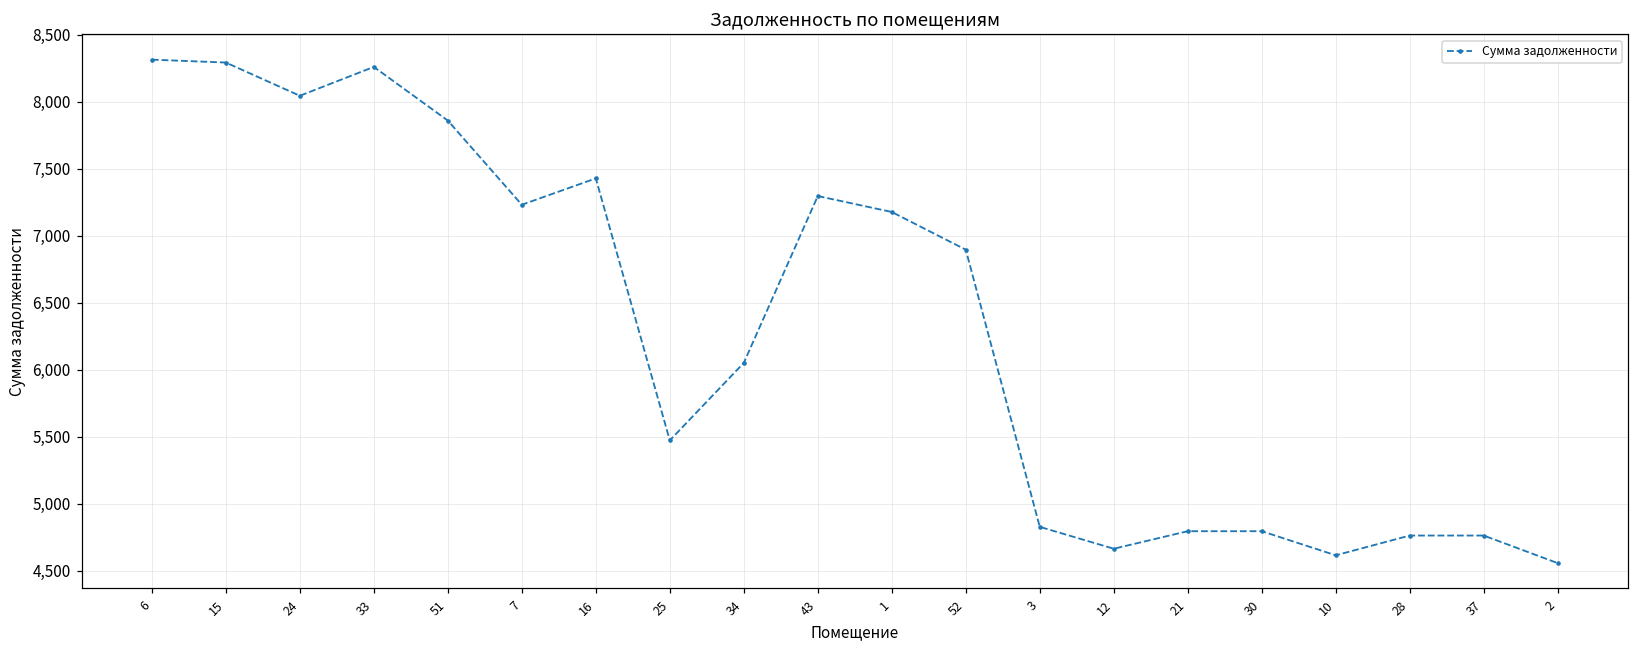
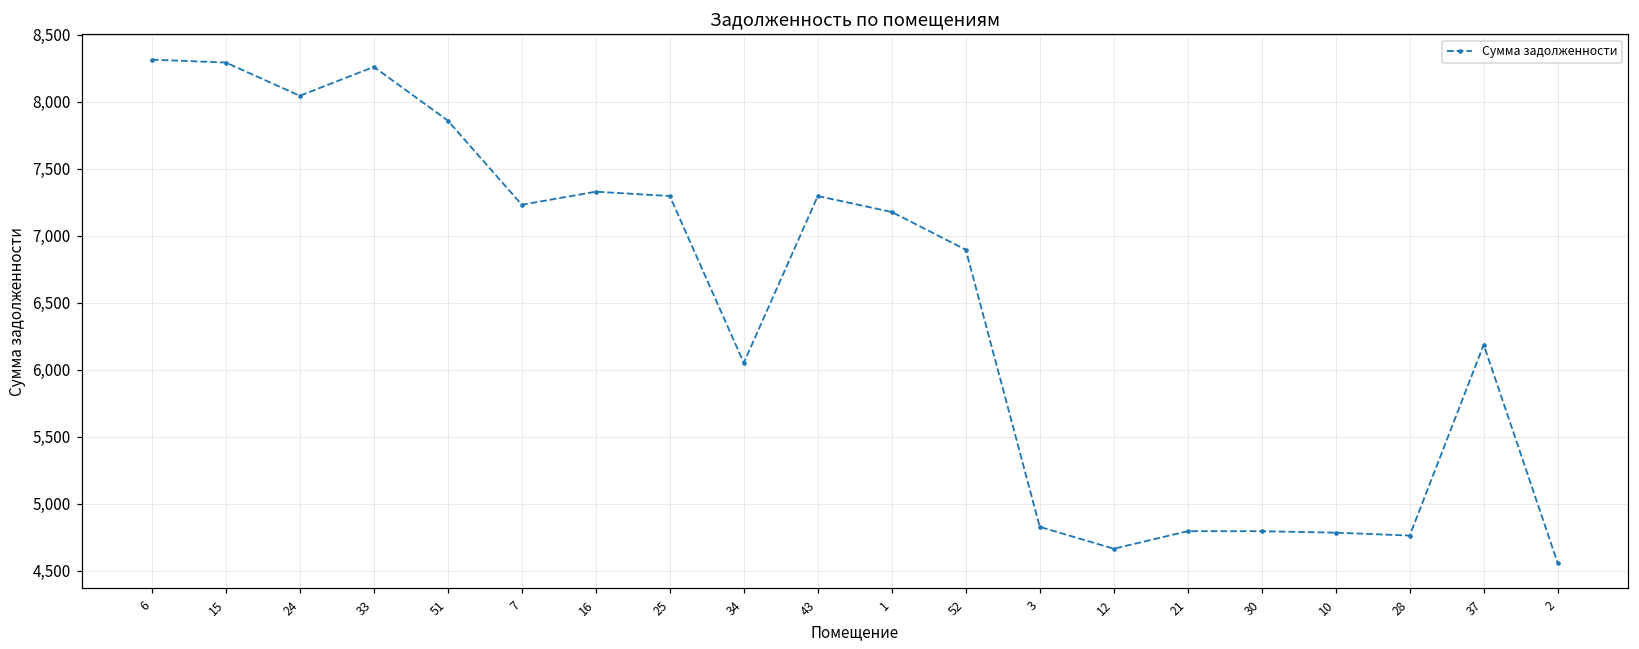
  {
    "6": "8,310",
    "15": "8,290",
    "24": "8,040",
    "33": "8,260",
    "51": "7,860",
    "7": "7,230",
-   "16": "7,430",
-   "25": "5,470",
+   "16": "7,330",
+   "25": "7,300",
    "34": "6,050",
    "43": "7,300",
    "1": "7,180",
    "52": "6,900",
    "3": "4,830",
    "12": "4,660",
    "21": "4,800",
    "30": "4,800",
-   "10": "4,620",
+   "10": "4,780",
    "28": "4,760",
-   "37": "4,760",
+   "37": "6,190",
    "2": "4,560"
  }
